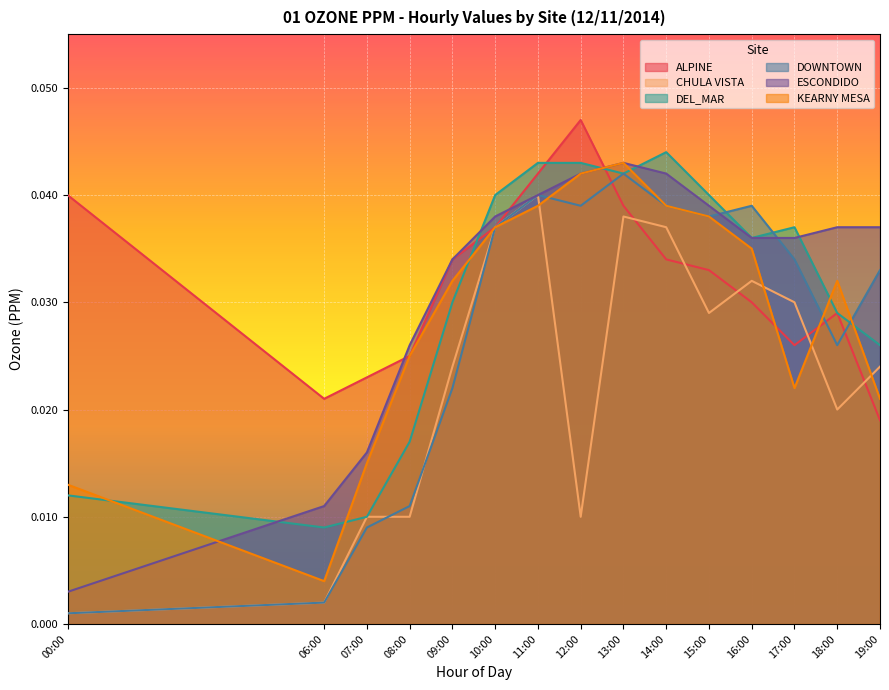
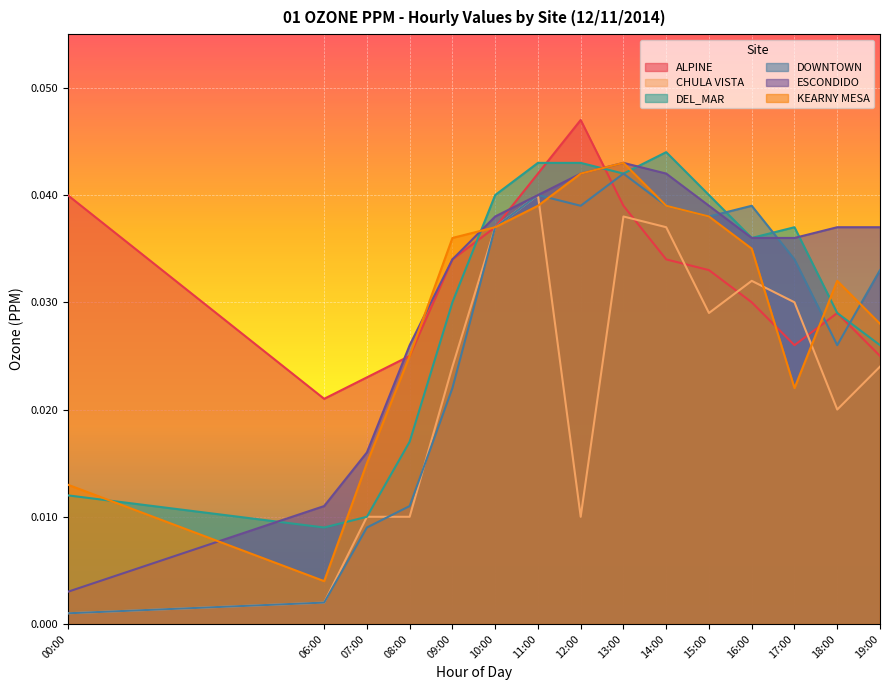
  {
    "ALPINE": {
      "00:00": 0.040,
      "06:00": 0.021,
      "07:00": 0.023,
      "11:00": 0.042,
      "12:00": 0.047,
      "13:00": 0.039,
      "14:00": 0.034,
      "15:00": 0.033,
      "16:00": 0.030,
      "17:00": 0.026,
-     "19:00": 0.019
+     "19:00": 0.025
    },
    "CHULA VISTA": {
      "08:00": 0.010,
      "09:00": 0.024,
      "12:00": 0.010,
      "13:00": 0.038,
      "14:00": 0.037,
      "15:00": 0.029,
      "16:00": 0.032,
      "17:00": 0.030,
      "18:00": 0.020,
      "19:00": 0.024
    },
    "KEARNY MESA": {
      "00:00": 0.013,
      "06:00": 0.004,
      "07:00": 0.015,
-     "09:00": 0.032,
+     "09:00": 0.036,
      "11:00": 0.039,
      "16:00": 0.035,
      "17:00": 0.022,
      "18:00": 0.032,
-     "19:00": 0.021
+     "19:00": 0.028
    }
  }
